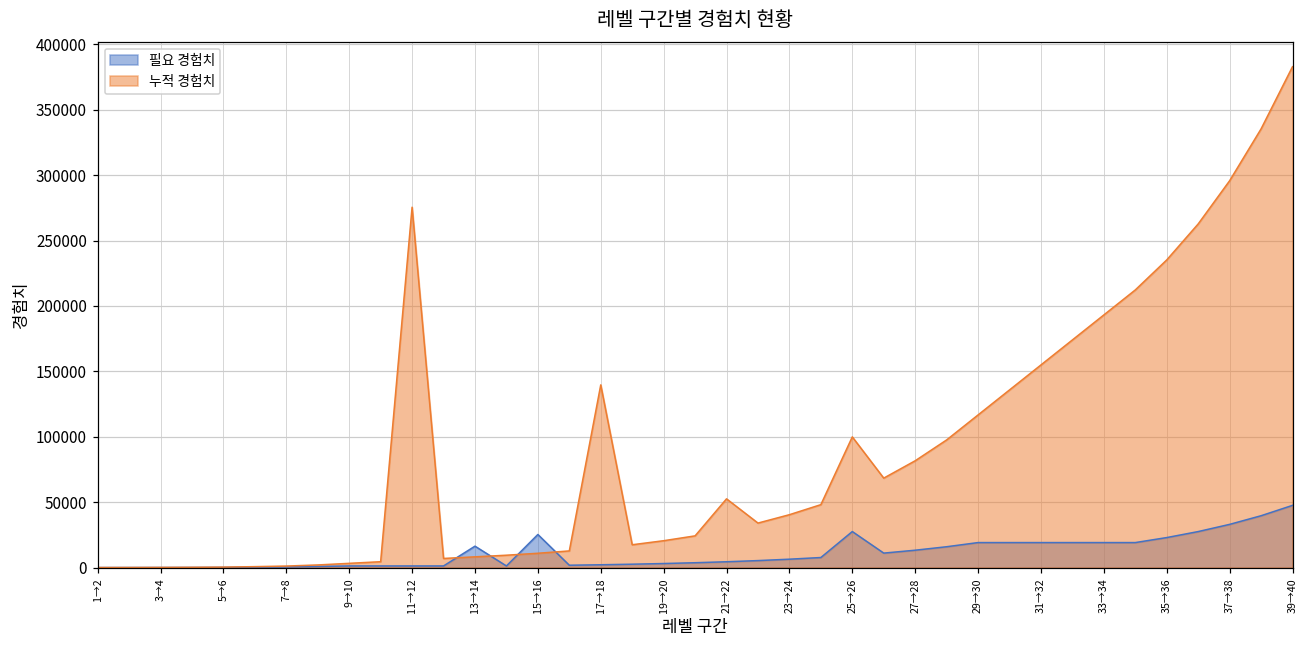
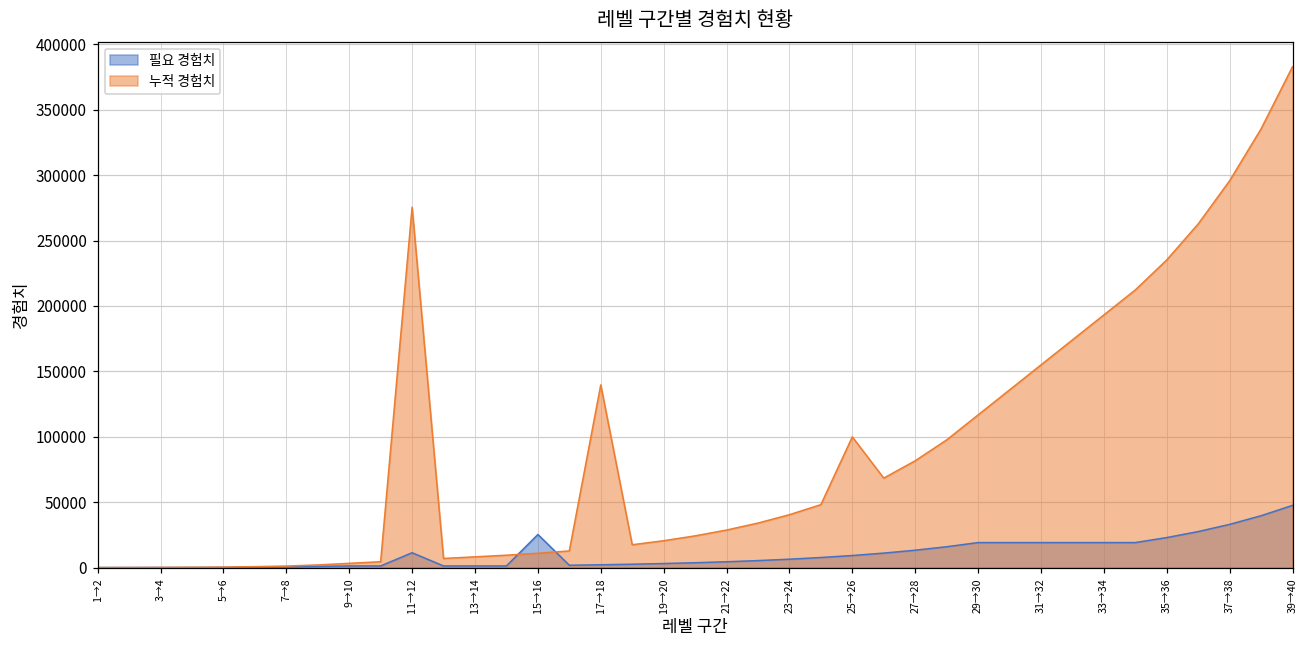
  {
    "필요 경험치": {
-     "11→12": 1000,
-     "13→14": 16000,
+     "11→12": 11000,
+     "13→14": 1000,
      "15→16": 25000,
      "17→18": 2000,
      "19→20": 3000,
      "21→22": 4000,
      "23→24": 6000,
-     "25→26": 28000,
+     "25→26": 9000,
      "27→28": 13000,
      "29→30": 19000,
      "31→32": 19000,
      "33→34": 19000,
      "35→36": 23000,
      "37→38": 33000,
      "39→40": 48000
    },
    "누적 경험치": {
      "11→12": 276000,
      "13→14": 8000,
      "15→16": 11000,
      "17→18": 140000,
      "19→20": 21000,
-     "21→22": 53000,
+     "21→22": 29000,
      "23→24": 40000,
      "25→26": 100000,
      "27→28": 82000,
      "29→30": 117000,
      "31→32": 155000,
      "33→34": 193000,
      "35→36": 235000,
      "37→38": 296000,
      "39→40": 383000
    }
  }
